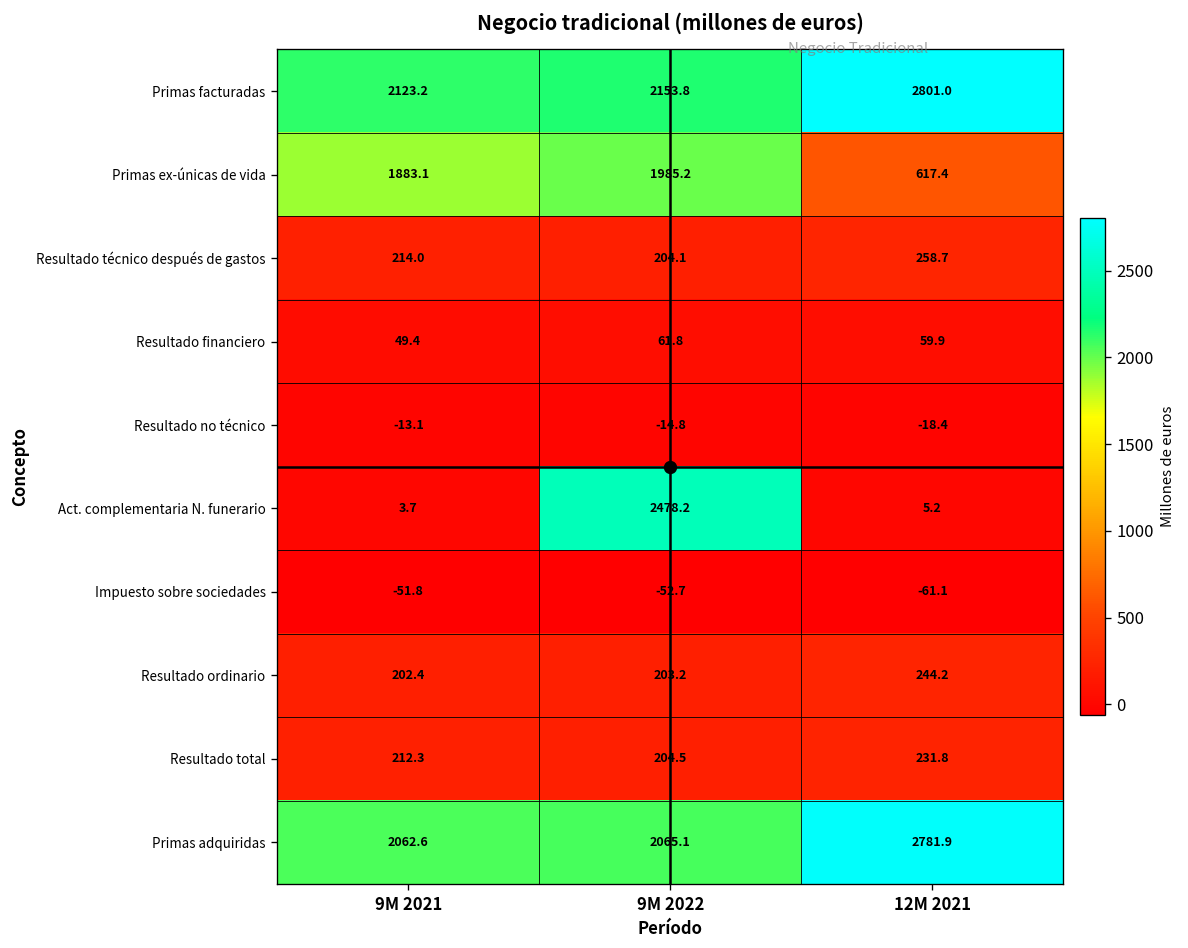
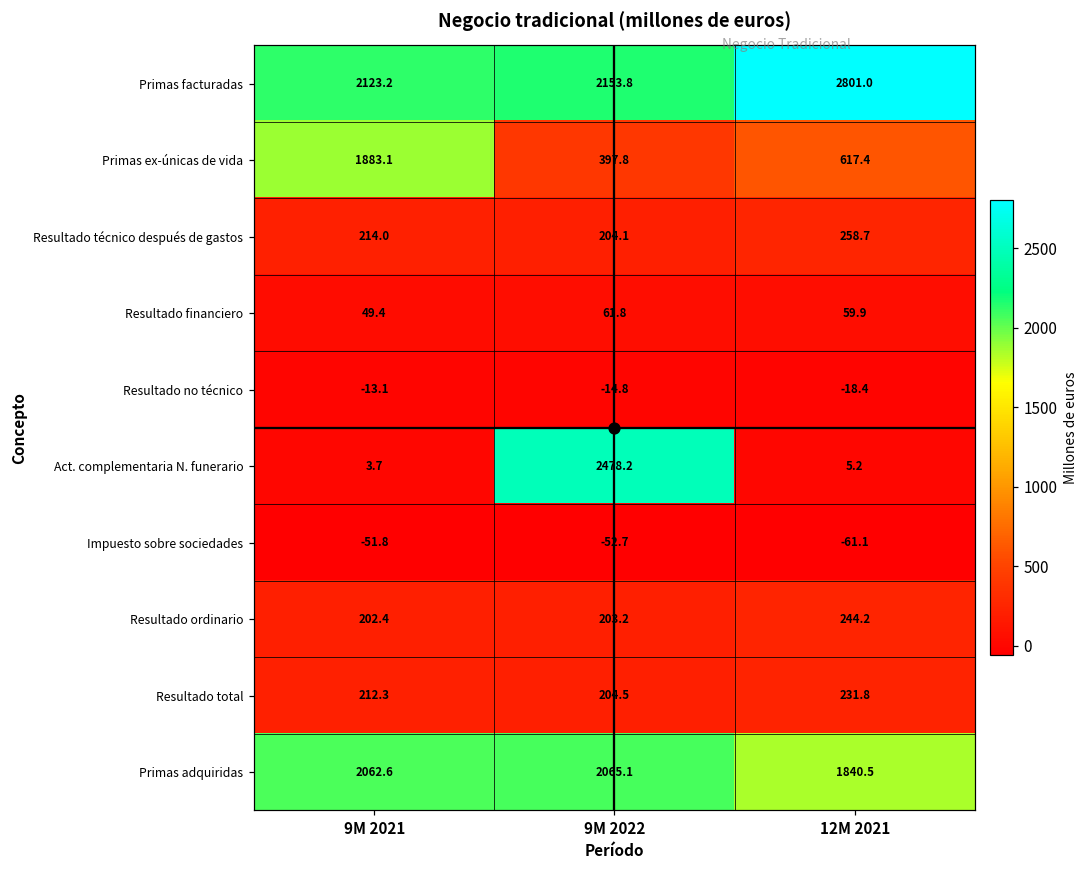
  {
    "Primas facturadas": {
      "9M 2021": 2123.2,
      "9M 2022": 2153.8,
      "12M 2021": 2801.0
    },
    "Primas ex-únicas de vida": {
      "9M 2021": 1883.1,
-     "9M 2022": 1985.2,
+     "9M 2022": 397.8,
      "12M 2021": 617.4
    },
    "Resultado técnico después de gastos": {
      "9M 2021": 214.0,
      "9M 2022": 204.1,
      "12M 2021": 258.7
    },
    "Resultado financiero": {
      "9M 2021": 49.4,
      "9M 2022": 61.8,
      "12M 2021": 59.9
    },
    "Resultado no técnico": {
      "9M 2021": -13.1,
      "9M 2022": -14.8,
      "12M 2021": -18.4
    },
    "Act. complementaria N. funerario": {
      "9M 2021": 3.7,
      "9M 2022": 2478.2,
      "12M 2021": 5.2
    },
    "Impuesto sobre sociedades": {
      "9M 2021": -51.8,
      "9M 2022": -52.7,
      "12M 2021": -61.1
    },
    "Resultado ordinario": {
      "9M 2021": 202.4,
      "9M 2022": 203.2,
      "12M 2021": 244.2
    },
    "Resultado total": {
      "9M 2021": 212.3,
      "9M 2022": 204.5,
      "12M 2021": 231.8
    },
    "Primas adquiridas": {
      "9M 2021": 2062.6,
      "9M 2022": 2065.1,
-     "12M 2021": 2781.9
+     "12M 2021": 1840.5
    }
  }
